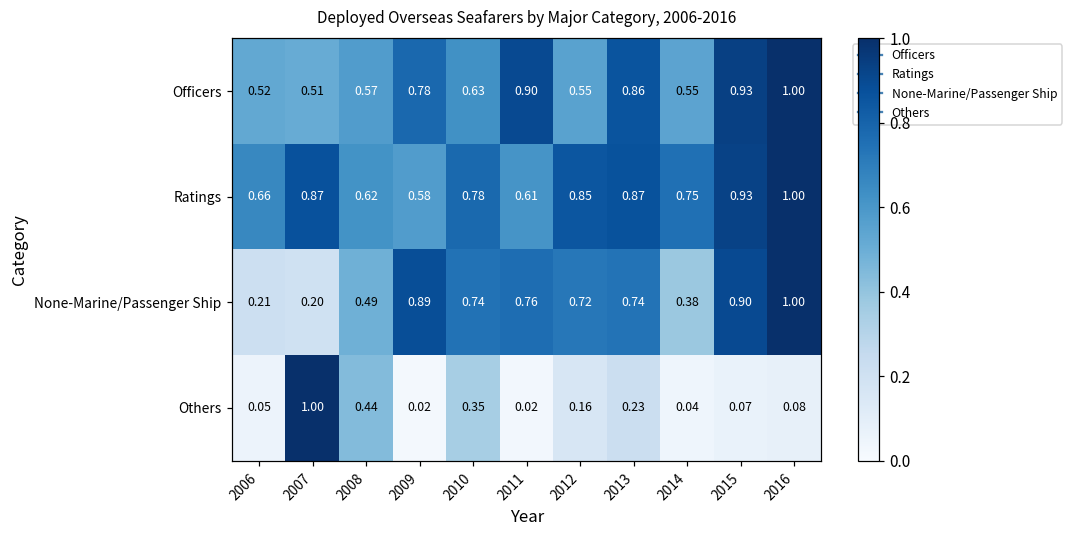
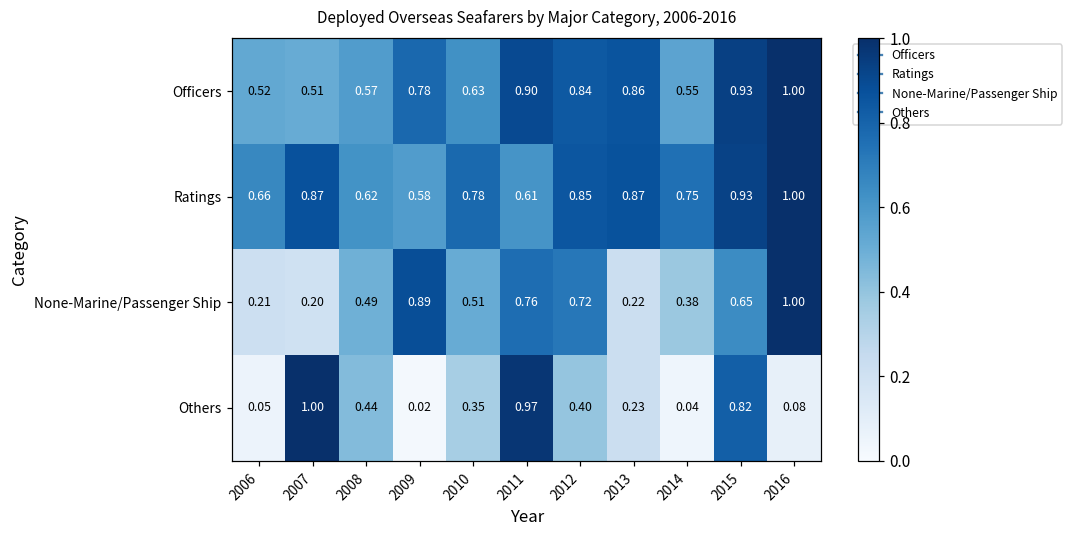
  {
    "Officers": {
      "2006": 0.52,
      "2007": 0.51,
      "2008": 0.57,
      "2009": 0.78,
      "2010": 0.63,
      "2011": 0.90,
-     "2012": 0.55,
+     "2012": 0.84,
      "2013": 0.86,
      "2014": 0.55,
      "2015": 0.93,
      "2016": 1.00
    },
    "Ratings": {
      "2006": 0.66,
      "2007": 0.87,
      "2008": 0.62,
      "2009": 0.58,
      "2010": 0.78,
      "2011": 0.61,
      "2012": 0.85,
      "2013": 0.87,
      "2014": 0.75,
      "2015": 0.93,
      "2016": 1.00
    },
    "None-Marine/Passenger Ship": {
      "2006": 0.21,
      "2007": 0.20,
      "2008": 0.49,
      "2009": 0.89,
-     "2010": 0.74,
+     "2010": 0.51,
      "2011": 0.76,
      "2012": 0.72,
-     "2013": 0.74,
+     "2013": 0.22,
      "2014": 0.38,
-     "2015": 0.90,
+     "2015": 0.65,
      "2016": 1.00
    },
    "Others": {
      "2006": 0.05,
      "2007": 1.00,
      "2008": 0.44,
      "2009": 0.02,
      "2010": 0.35,
-     "2011": 0.02,
-     "2012": 0.16,
+     "2011": 0.97,
+     "2012": 0.40,
      "2013": 0.23,
      "2014": 0.04,
-     "2015": 0.07,
+     "2015": 0.82,
      "2016": 0.08
    }
  }
